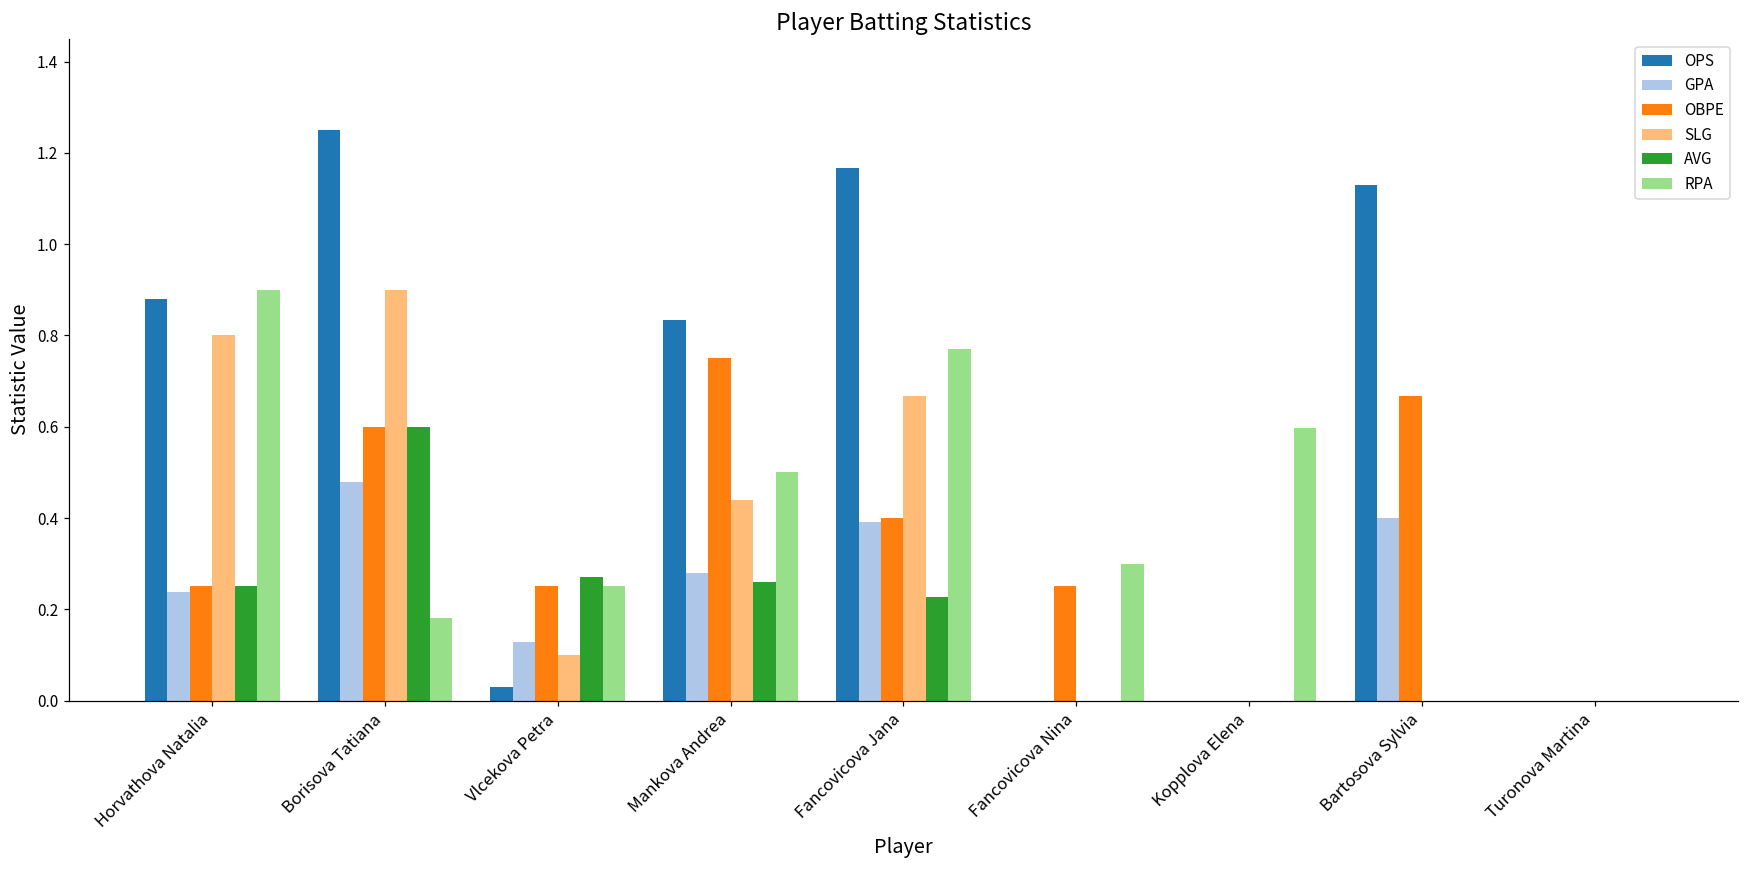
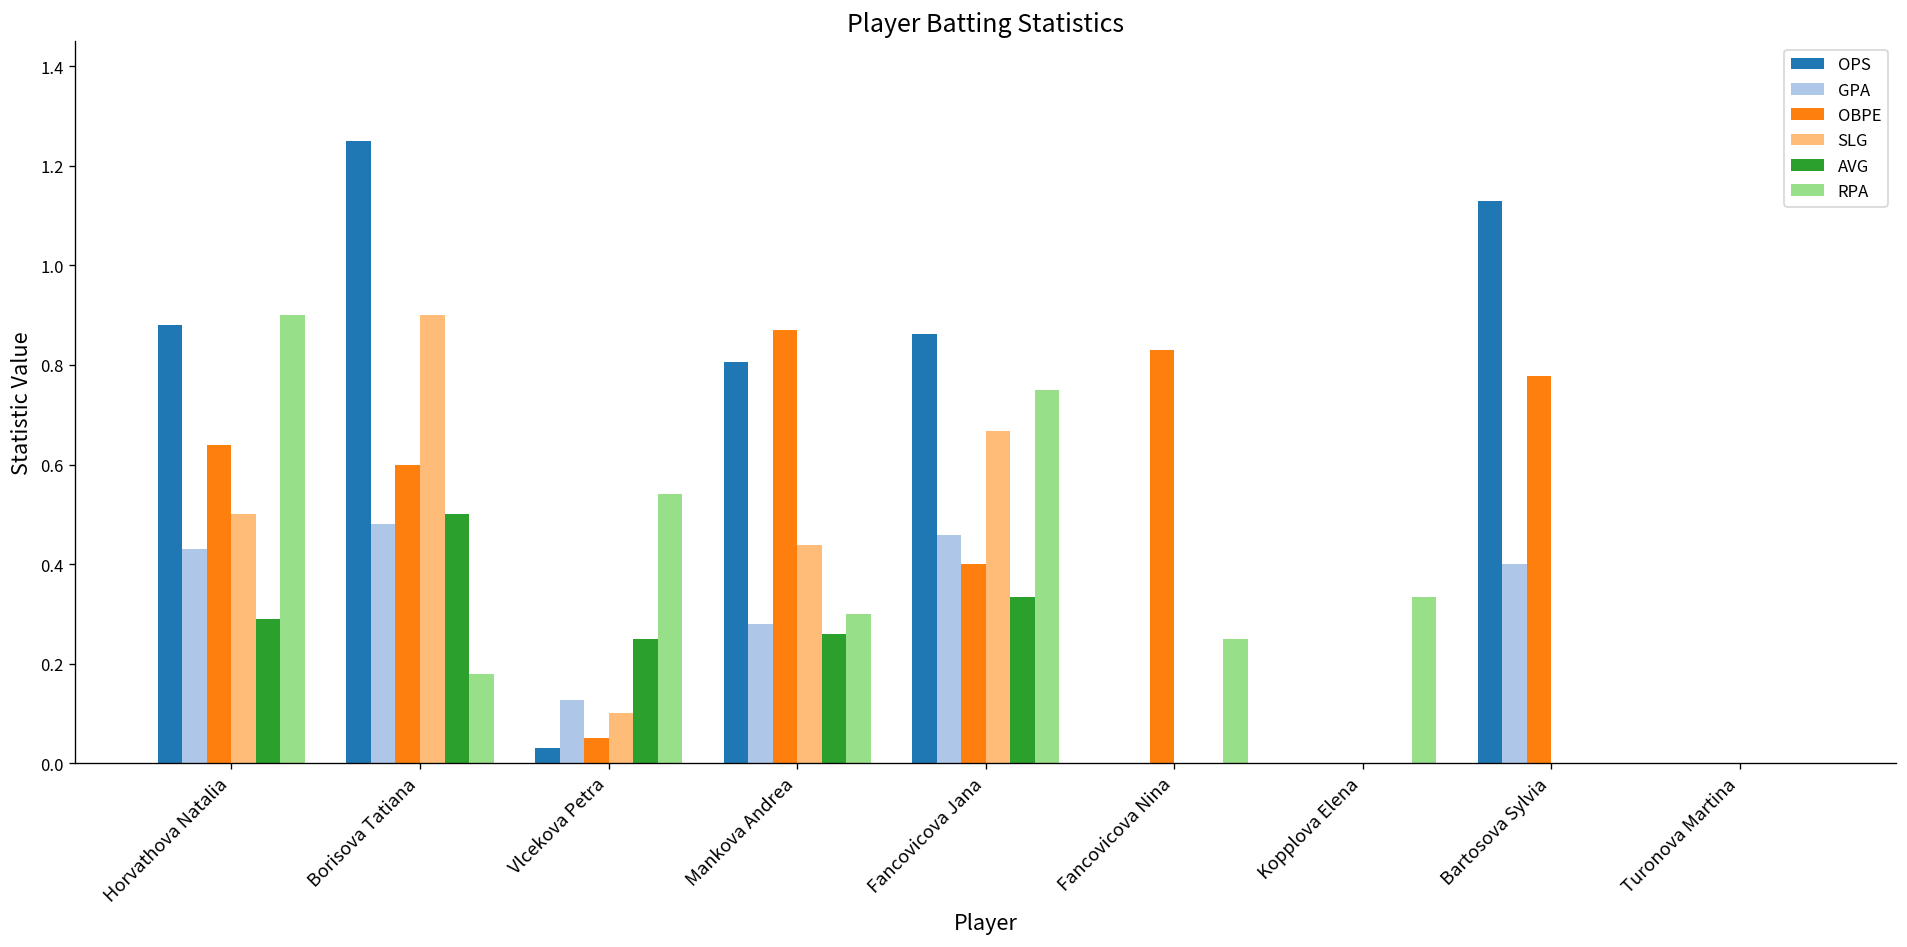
  {
    "OPS": {
      "Horvathova Natalia": 0.88,
      "Borisova Tatiana": 1.25,
      "Vlcekova Petra": 0.03,
-     "Mankova Andrea": 0.83,
-     "Fancovicova Jana": 1.17,
+     "Mankova Andrea": 0.81,
+     "Fancovicova Jana": 0.86,
      "Fancovicova Nina": 0.00,
      "Kopplova Elena": 0.00,
      "Bartosova Sylvia": 1.13,
      "Turonova Martina": 0.00
    },
    "GPA": {
-     "Horvathova Natalia": 0.24,
+     "Horvathova Natalia": 0.43,
      "Borisova Tatiana": 0.48,
      "Vlcekova Petra": 0.13,
      "Mankova Andrea": 0.28,
-     "Fancovicova Jana": 0.39,
+     "Fancovicova Jana": 0.46,
      "Fancovicova Nina": 0.00,
      "Kopplova Elena": 0.00,
      "Bartosova Sylvia": 0.40,
      "Turonova Martina": 0.00
    },
    "OBPE": {
-     "Horvathova Natalia": 0.25,
+     "Horvathova Natalia": 0.64,
      "Borisova Tatiana": 0.60,
-     "Vlcekova Petra": 0.25,
-     "Mankova Andrea": 0.75,
+     "Vlcekova Petra": 0.05,
+     "Mankova Andrea": 0.87,
      "Fancovicova Jana": 0.40,
-     "Fancovicova Nina": 0.25,
+     "Fancovicova Nina": 0.83,
      "Kopplova Elena": 0.00,
-     "Bartosova Sylvia": 0.67,
+     "Bartosova Sylvia": 0.78,
      "Turonova Martina": 0.00
    },
    "SLG": {
-     "Horvathova Natalia": 0.8,
+     "Horvathova Natalia": 0.5,
      "Borisova Tatiana": 0.9,
      "Vlcekova Petra": 0.1,
      "Mankova Andrea": 0.44,
      "Fancovicova Jana": 0.67,
      "Fancovicova Nina": 0.0,
      "Kopplova Elena": 0.0,
      "Bartosova Sylvia": 0.0,
      "Turonova Martina": 0.0
    },
    "AVG": {
-     "Horvathova Natalia": 0.25,
-     "Borisova Tatiana": 0.6,
-     "Vlcekova Petra": 0.27,
+     "Horvathova Natalia": 0.29,
+     "Borisova Tatiana": 0.5,
+     "Vlcekova Petra": 0.25,
      "Mankova Andrea": 0.26,
-     "Fancovicova Jana": 0.23,
+     "Fancovicova Jana": 0.33,
      "Fancovicova Nina": 0.00,
      "Kopplova Elena": 0.00,
      "Bartosova Sylvia": 0.00,
      "Turonova Martina": 0.00
    },
    "RPA": {
      "Horvathova Natalia": 0.90,
      "Borisova Tatiana": 0.18,
-     "Vlcekova Petra": 0.25,
-     "Mankova Andrea": 0.5,
-     "Fancovicova Jana": 0.77,
-     "Fancovicova Nina": 0.30,
-     "Kopplova Elena": 0.60,
+     "Vlcekova Petra": 0.54,
+     "Mankova Andrea": 0.3,
+     "Fancovicova Jana": 0.75,
+     "Fancovicova Nina": 0.25,
+     "Kopplova Elena": 0.33,
      "Bartosova Sylvia": 0.00,
      "Turonova Martina": 0.00
    }
  }
